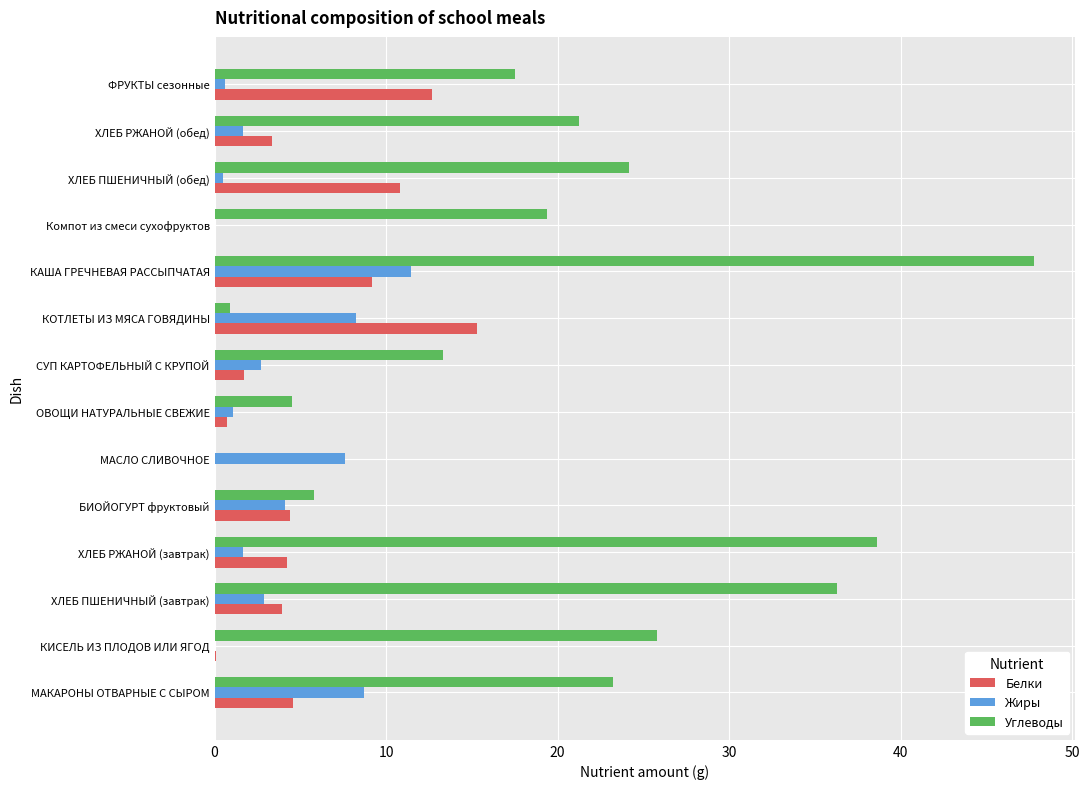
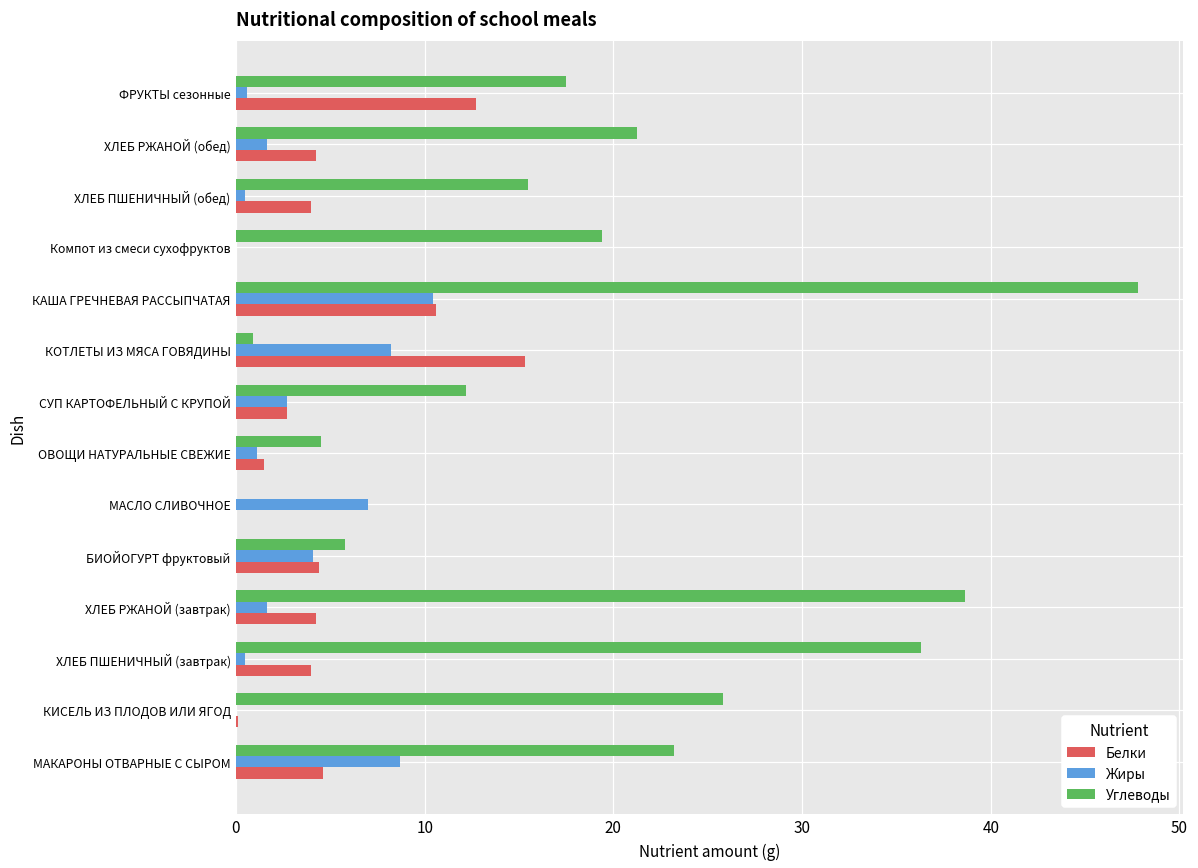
  {
    "Белки": {
      "ФРУКТЫ сезонные": 12.7,
-     "ХЛЕБ РЖАНОЙ (обед)": 3.3,
-     "ХЛЕБ ПШЕНИЧНЫЙ (обед)": 10.8,
+     "ХЛЕБ РЖАНОЙ (обед)": 4.3,
+     "ХЛЕБ ПШЕНИЧНЫЙ (обед)": 4.0,
      "Компот из смеси сухофруктов": 0.0,
-     "КАША ГРЕЧНЕВАЯ РАССЫПЧАТАЯ": 9.2,
+     "КАША ГРЕЧНЕВАЯ РАССЫПЧАТАЯ": 10.6,
      "КОТЛЕТЫ ИЗ МЯСА ГОВЯДИНЫ": 15.3,
-     "СУП КАРТОФЕЛЬНЫЙ С КРУПОЙ": 1.7,
-     "ОВОЩИ НАТУРАЛЬНЫЕ СВЕЖИЕ": 0.7,
+     "СУП КАРТОФЕЛЬНЫЙ С КРУПОЙ": 2.7,
+     "ОВОЩИ НАТУРАЛЬНЫЕ СВЕЖИЕ": 1.5,
      "МАСЛО СЛИВОЧНОЕ": 0.0,
      "БИОЙОГУРТ фруктовый": 4.4,
      "ХЛЕБ РЖАНОЙ (завтрак)": 4.3,
      "ХЛЕБ ПШЕНИЧНЫЙ (завтрак)": 4.0,
      "МАКАРОНЫ ОТВАРНЫЕ С СЫРОМ": 4.6
    },
    "Жиры": {
      "ФРУКТЫ сезонные": 0.6,
      "ХЛЕБ РЖАНОЙ (обед)": 1.7,
      "ХЛЕБ ПШЕНИЧНЫЙ (обед)": 0.5,
      "Компот из смеси сухофруктов": 0.0,
-     "КАША ГРЕЧНЕВАЯ РАССЫПЧАТАЯ": 11.5,
+     "КАША ГРЕЧНЕВАЯ РАССЫПЧАТАЯ": 10.4,
      "КОТЛЕТЫ ИЗ МЯСА ГОВЯДИНЫ": 8.2,
      "СУП КАРТОФЕЛЬНЫЙ С КРУПОЙ": 2.7,
      "ОВОЩИ НАТУРАЛЬНЫЕ СВЕЖИЕ": 1.1,
-     "МАСЛО СЛИВОЧНОЕ": 7.6,
+     "МАСЛО СЛИВОЧНОЕ": 7.0,
      "БИОЙОГУРТ фруктовый": 4.1,
      "ХЛЕБ РЖАНОЙ (завтрак)": 1.7,
-     "ХЛЕБ ПШЕНИЧНЫЙ (завтрак)": 2.9,
+     "ХЛЕБ ПШЕНИЧНЫЙ (завтрак)": 0.5,
      "КИСЕЛЬ ИЗ ПЛОДОВ ИЛИ ЯГОД": 0.0,
      "МАКАРОНЫ ОТВАРНЫЕ С СЫРОМ": 8.7
    },
    "Углеводы": {
      "ФРУКТЫ сезонные": 17.5,
      "ХЛЕБ РЖАНОЙ (обед)": 21.3,
-     "ХЛЕБ ПШЕНИЧНЫЙ (обед)": 24.2,
+     "ХЛЕБ ПШЕНИЧНЫЙ (обед)": 15.5,
      "Компот из смеси сухофруктов": 19.4,
      "КАША ГРЕЧНЕВАЯ РАССЫПЧАТАЯ": 47.8,
      "КОТЛЕТЫ ИЗ МЯСА ГОВЯДИНЫ": 0.9,
-     "СУП КАРТОФЕЛЬНЫЙ С КРУПОЙ": 13.3,
+     "СУП КАРТОФЕЛЬНЫЙ С КРУПОЙ": 12.2,
      "ОВОЩИ НАТУРАЛЬНЫЕ СВЕЖИЕ": 4.5,
      "МАСЛО СЛИВОЧНОЕ": 0.0,
      "БИОЙОГУРТ фруктовый": 5.8,
      "ХЛЕБ РЖАНОЙ (завтрак)": 38.6,
      "ХЛЕБ ПШЕНИЧНЫЙ (завтрак)": 36.3,
      "КИСЕЛЬ ИЗ ПЛОДОВ ИЛИ ЯГОД": 25.8,
      "МАКАРОНЫ ОТВАРНЫЕ С СЫРОМ": 23.2
    }
  }
